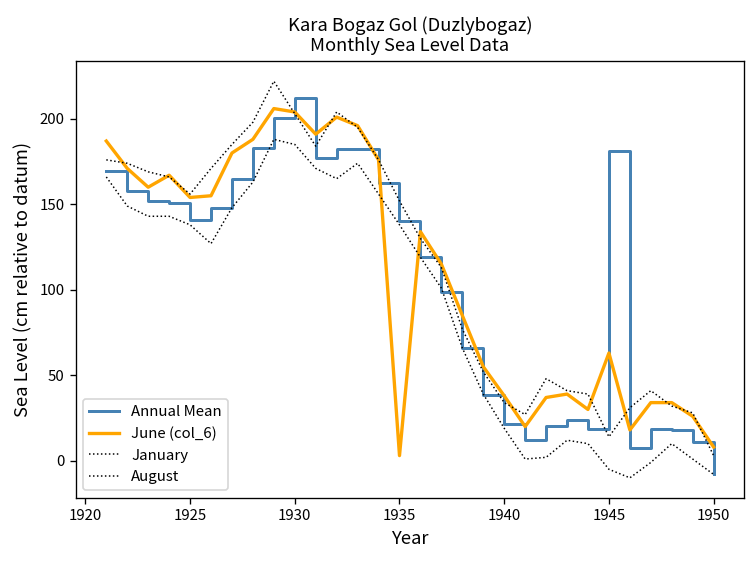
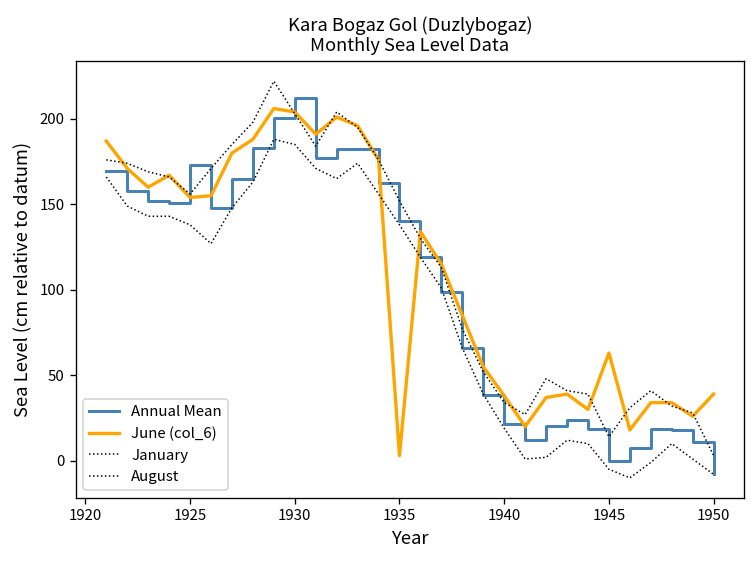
  {
    "Annual Mean": {
-     "1925": 141,
+     "1925": 173,
      "1930": 212,
      "1935": 140,
      "1940": 22,
-     "1945": 181
+     "1945": 0
    },
    "June (col_6)": {
      "1925": 154,
      "1935": 3,
      "1940": 38,
      "1945": 63,
-     "1950": 8
+     "1950": 39
    }
  }
